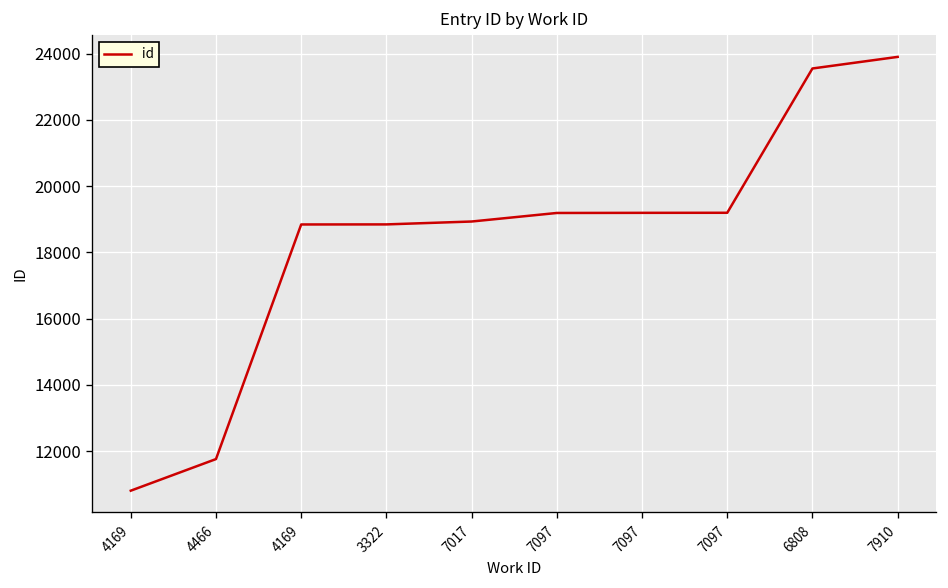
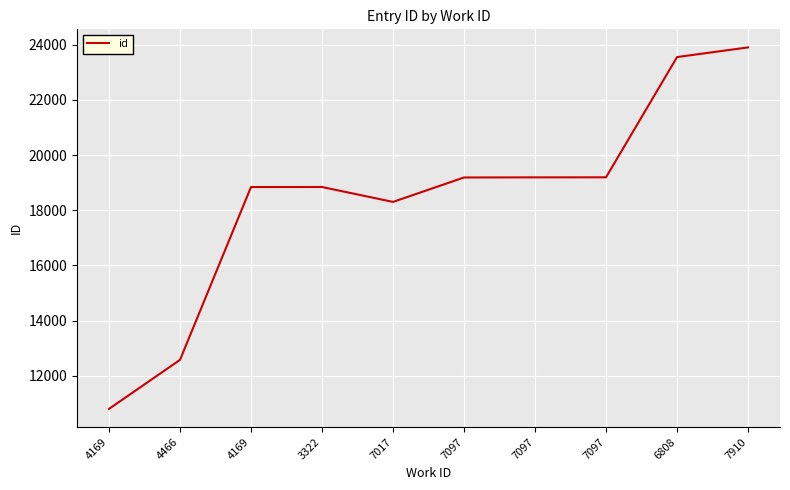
  {
-   "4466": 11800,
+   "4466": 12600,
    "3322": 18800,
-   "7017": 18900,
+   "7017": 18300,
    "6808": 23500,
    "7910": 23900
  }
